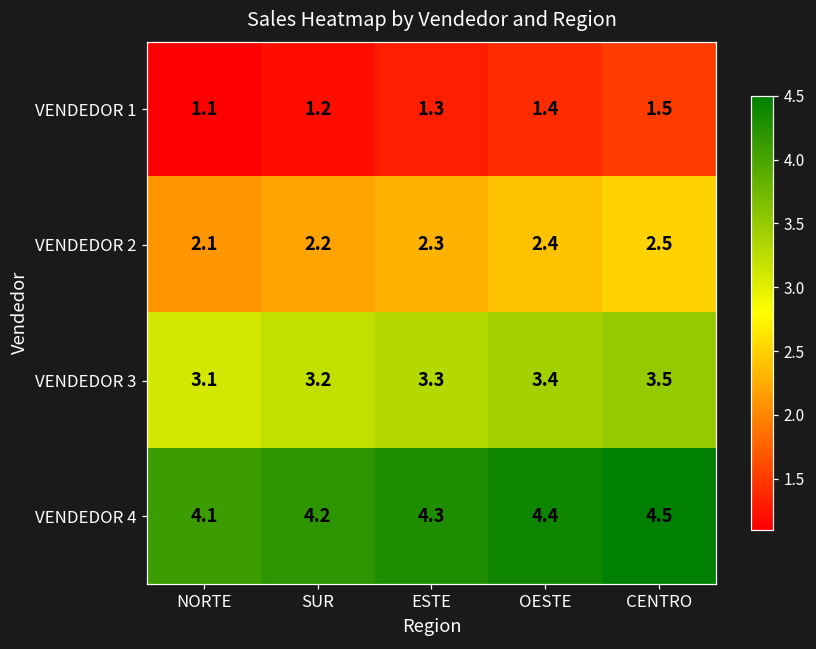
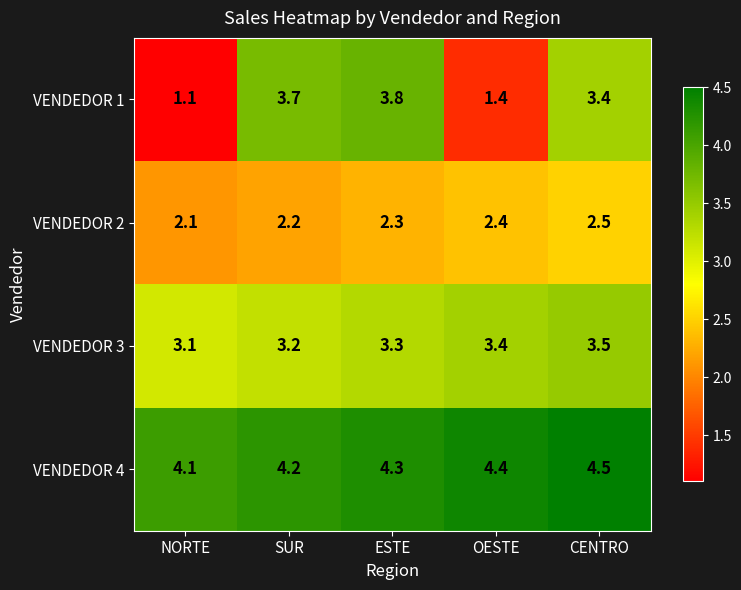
  {
    "VENDEDOR 1": {
      "NORTE": 1.1,
-     "SUR": 1.2,
-     "ESTE": 1.3,
+     "SUR": 3.7,
+     "ESTE": 3.8,
      "OESTE": 1.4,
-     "CENTRO": 1.5
+     "CENTRO": 3.4
    },
    "VENDEDOR 2": {
      "NORTE": 2.1,
      "SUR": 2.2,
      "ESTE": 2.3,
      "OESTE": 2.4,
      "CENTRO": 2.5
    },
    "VENDEDOR 3": {
      "NORTE": 3.1,
      "SUR": 3.2,
      "ESTE": 3.3,
      "OESTE": 3.4,
      "CENTRO": 3.5
    },
    "VENDEDOR 4": {
      "NORTE": 4.1,
      "SUR": 4.2,
      "ESTE": 4.3,
      "OESTE": 4.4,
      "CENTRO": 4.5
    }
  }
